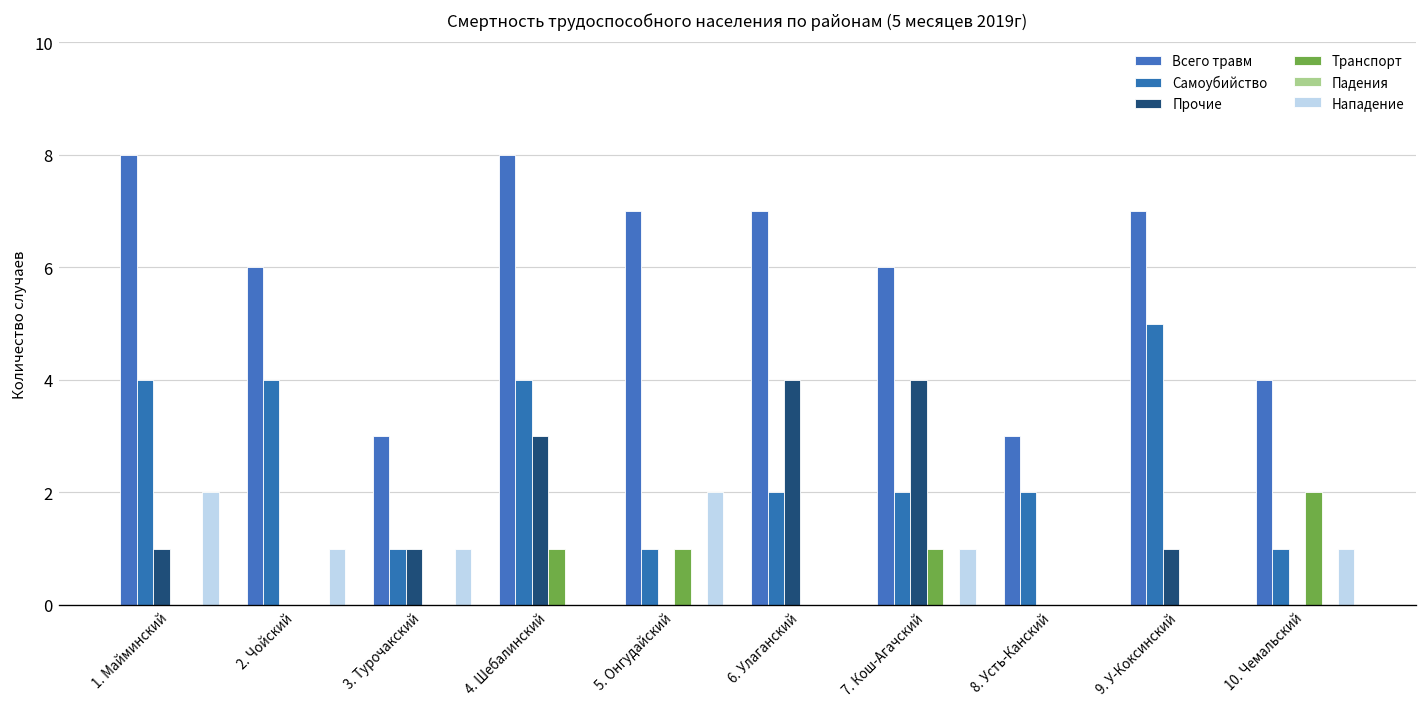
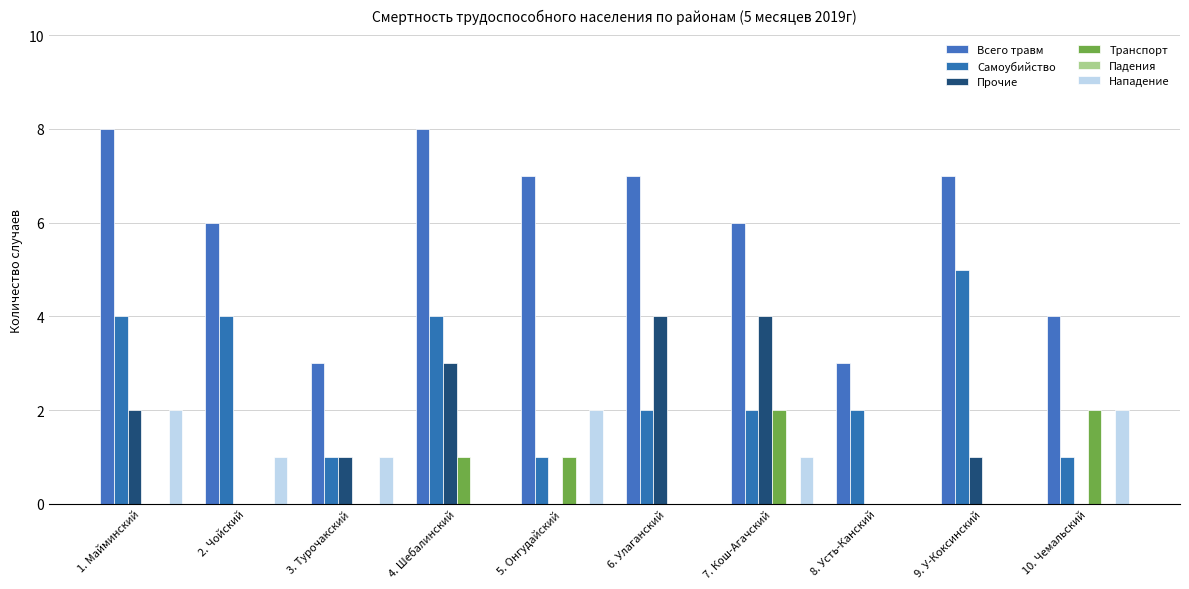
  {
    "Прочие": {
-     "1. Майминский": 1,
+     "1. Майминский": 2,
      "2. Чойский": 0,
      "3. Турочакский": 1,
      "4. Шебалинский": 3,
      "5. Онгудайский": 0,
      "6. Улаганский": 4,
      "7. Кош-Агачский": 4,
      "8. Усть-Канский": 0,
      "9. У-Коксинский": 1,
      "10. Чемальский": 0
    },
    "Транспорт": {
      "1. Майминский": 0,
      "2. Чойский": 0,
      "3. Турочакский": 0,
      "4. Шебалинский": 1,
      "5. Онгудайский": 1,
      "6. Улаганский": 0,
-     "7. Кош-Агачский": 1,
+     "7. Кош-Агачский": 2,
      "8. Усть-Канский": 0,
      "9. У-Коксинский": 0,
      "10. Чемальский": 2
    },
    "Падения": {
      "1. Майминский": 0,
      "2. Чойский": 0,
      "3. Турочакский": 0,
      "4. Шебалинский": 0,
      "5. Онгудайский": 0,
      "6. Улаганский": 0,
      "7. Кош-Агачский": 0,
      "8. Усть-Канский": 0,
      "9. У-Коксинский": 0,
      "10. Чемальский": 0
    },
    "Нападение": {
      "1. Майминский": 2,
      "2. Чойский": 1,
      "3. Турочакский": 1,
      "4. Шебалинский": 0,
      "5. Онгудайский": 2,
      "6. Улаганский": 0,
      "7. Кош-Агачский": 1,
      "8. Усть-Канский": 0,
      "9. У-Коксинский": 0,
-     "10. Чемальский": 1
+     "10. Чемальский": 2
    }
  }
